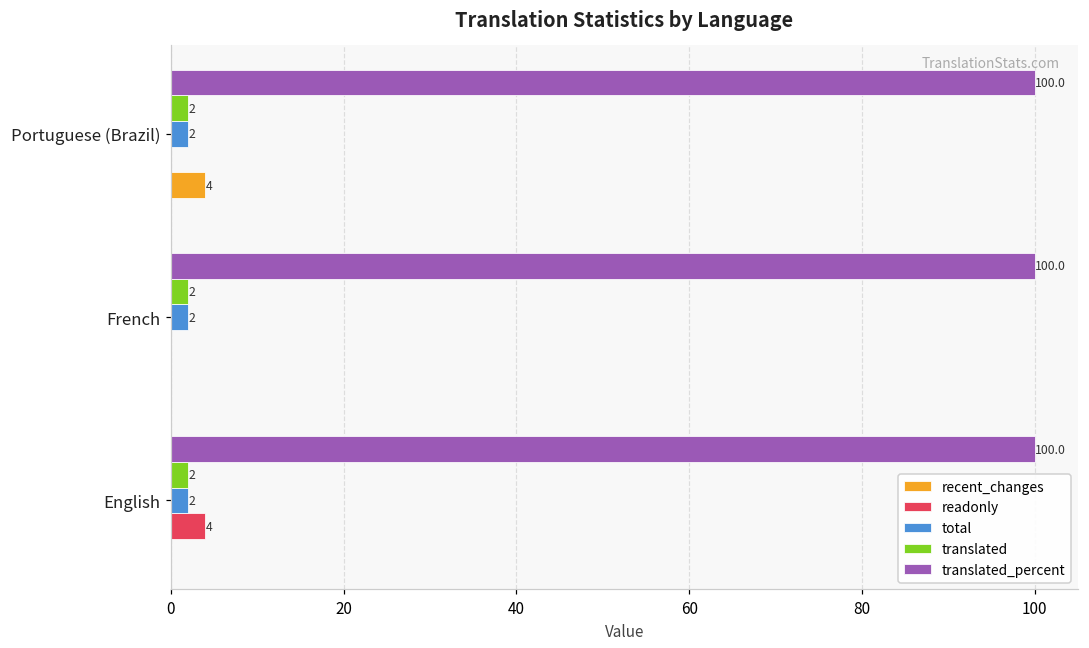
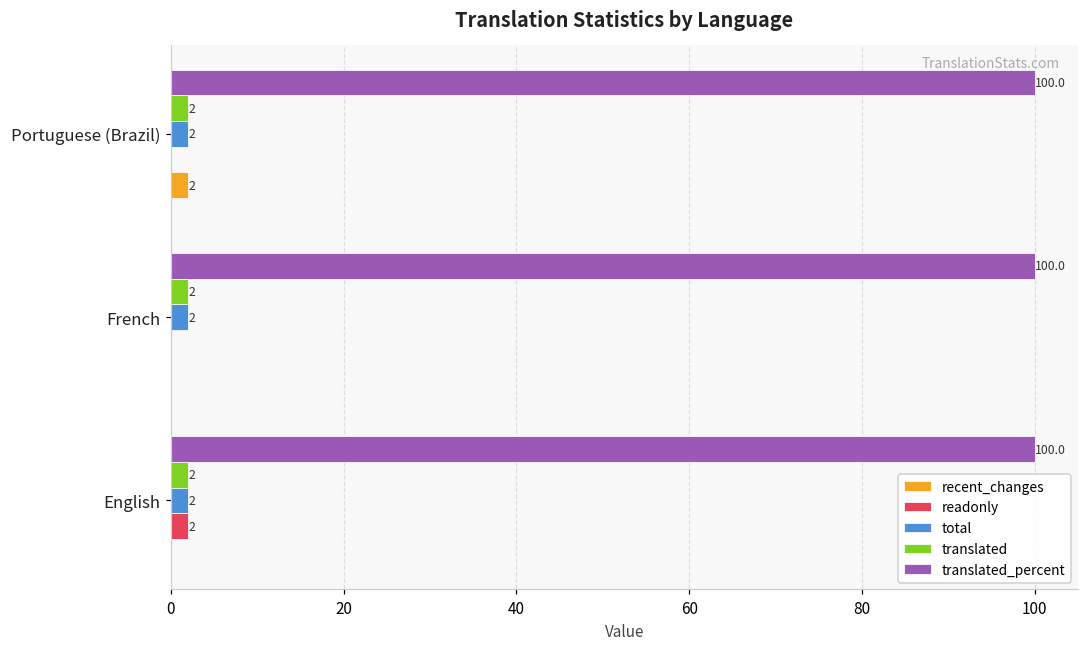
  {
    "recent_changes": {
-     "Portuguese (Brazil)": 4
+     "Portuguese (Brazil)": 2
    },
    "readonly": {
-     "English": 4
+     "English": 2
    },
    "total": {
      "Portuguese (Brazil)": 2,
      "French": 2,
      "English": 2
    },
    "translated": {
      "Portuguese (Brazil)": 2,
      "French": 2,
      "English": 2
    },
    "translated_percent": {
      "Portuguese (Brazil)": 100.0,
      "French": 100.0,
      "English": 100.0
    }
  }
